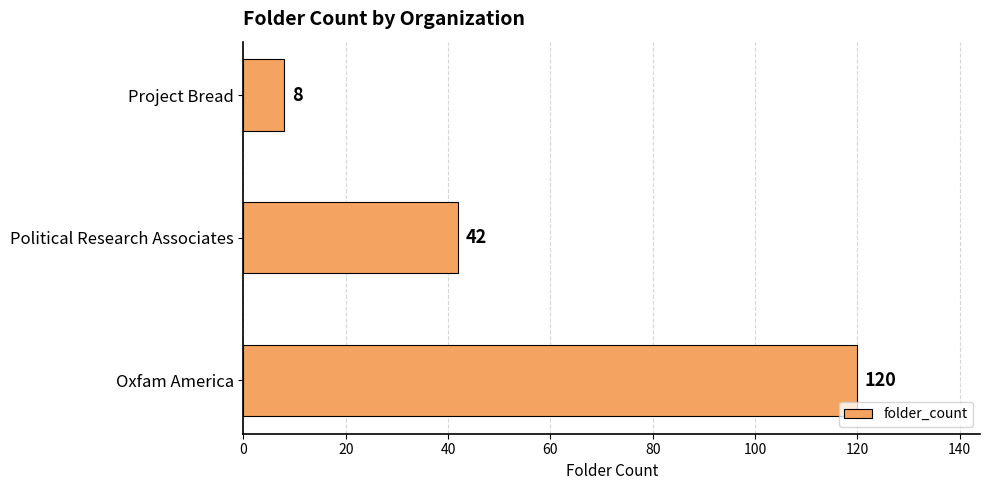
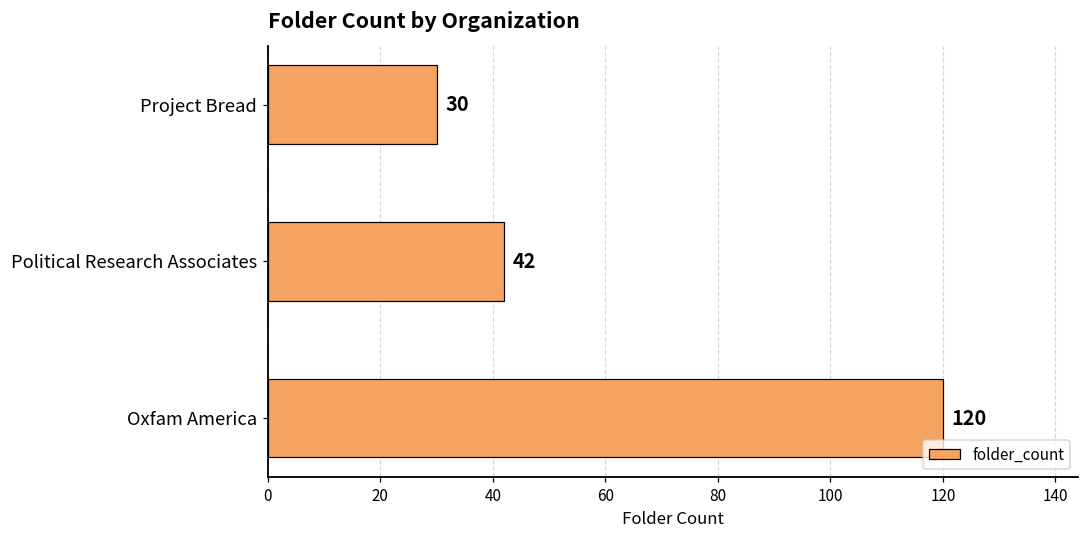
  {
-   "Project Bread": 8,
+   "Project Bread": 30,
    "Political Research Associates": 42,
    "Oxfam America": 120
  }
